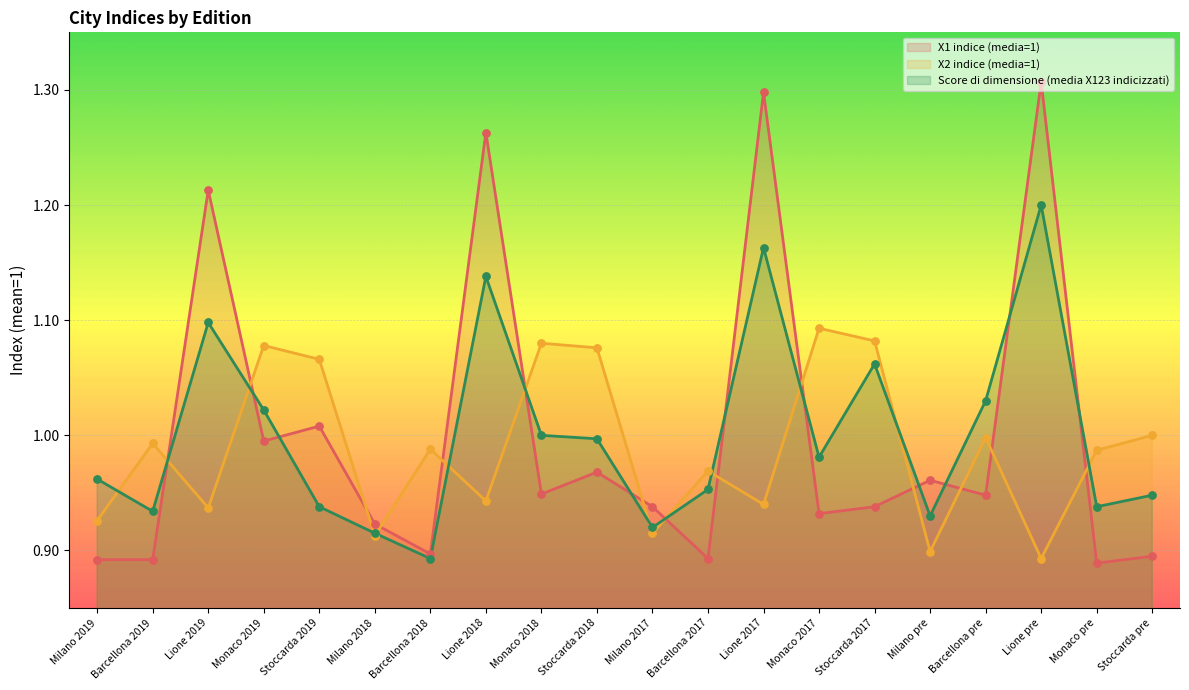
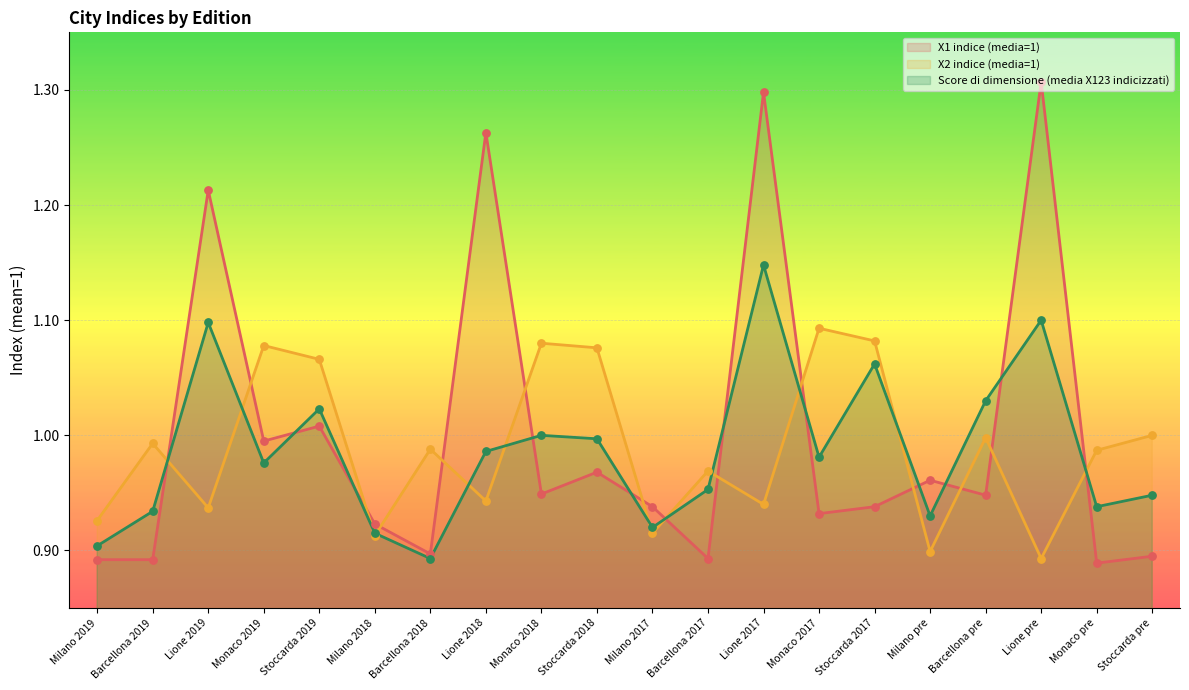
  {
    "Score di dimensione (media X123 indicizzati)": {
-     "Milano 2019": 0.962,
+     "Milano 2019": 0.904,
      "Barcellona 2019": 0.934,
      "Lione 2019": 1.098,
-     "Monaco 2019": 1.022,
-     "Stoccarda 2019": 0.938,
+     "Monaco 2019": 0.976,
+     "Stoccarda 2019": 1.023,
      "Barcellona 2018": 0.893,
-     "Lione 2018": 1.138,
+     "Lione 2018": 0.986,
      "Monaco 2018": 1.000,
      "Stoccarda 2018": 0.997,
      "Milano 2017": 0.920,
      "Barcellona 2017": 0.953,
-     "Lione 2017": 1.163,
+     "Lione 2017": 1.148,
      "Monaco 2017": 0.981,
      "Stoccarda 2017": 1.062,
      "Milano pre": 0.930,
      "Barcellona pre": 1.030,
-     "Lione pre": 1.2,
+     "Lione pre": 1.1,
      "Monaco pre": 0.938,
      "Stoccarda pre": 0.948
    }
  }
